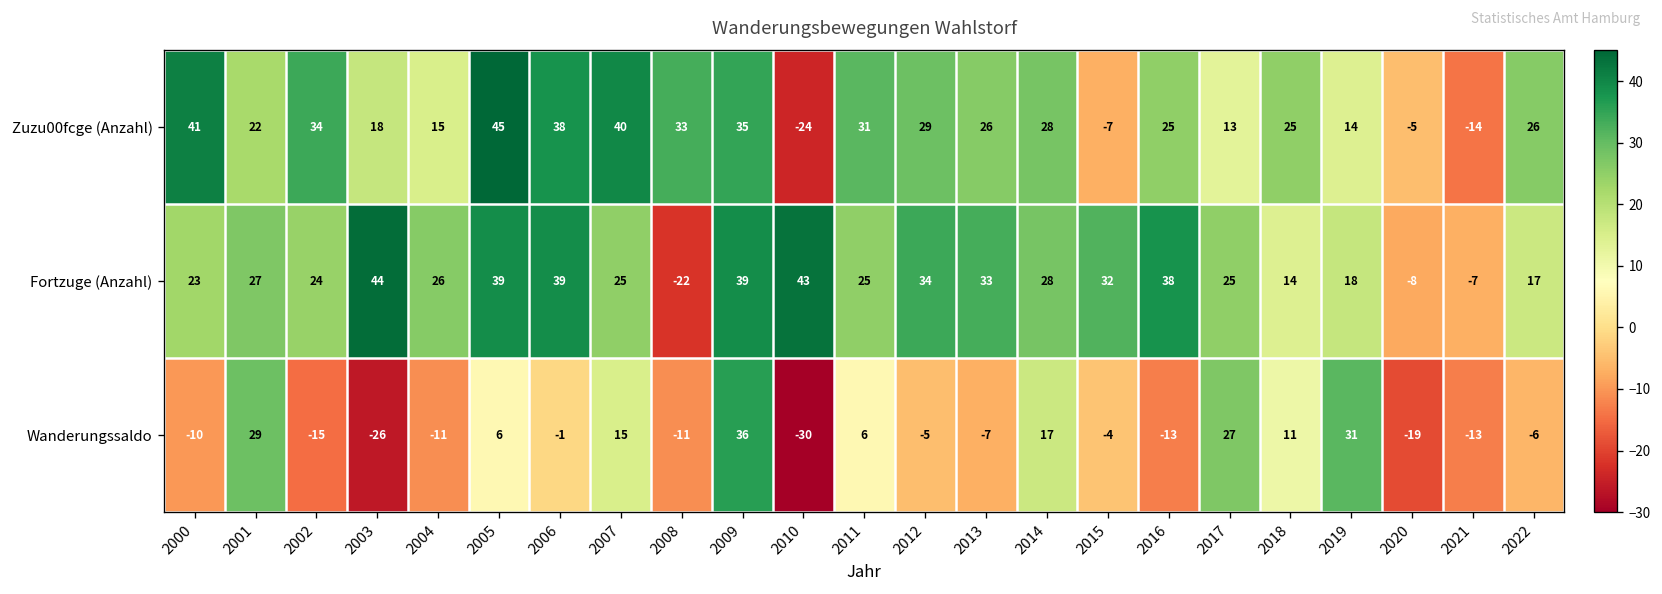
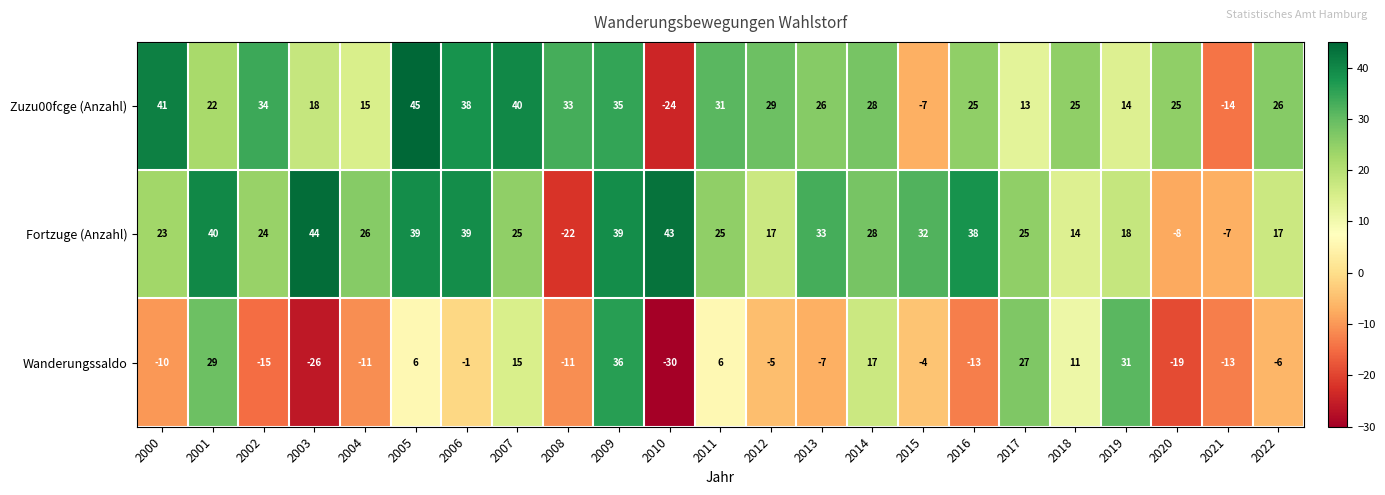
  {
    "Zuzu00fcge (Anzahl)": {
      "2000": 41,
      "2001": 22,
      "2002": 34,
      "2003": 18,
      "2004": 15,
      "2005": 45,
      "2006": 38,
      "2007": 40,
      "2008": 33,
      "2009": 35,
      "2010": -24,
      "2011": 31,
      "2012": 29,
      "2013": 26,
      "2014": 28,
      "2015": -7,
      "2016": 25,
      "2017": 13,
      "2018": 25,
      "2019": 14,
-     "2020": -5,
+     "2020": 25,
      "2021": -14,
      "2022": 26
    },
    "Fortzuge (Anzahl)": {
      "2000": 23,
-     "2001": 27,
+     "2001": 40,
      "2002": 24,
      "2003": 44,
      "2004": 26,
      "2005": 39,
      "2006": 39,
      "2007": 25,
      "2008": -22,
      "2009": 39,
      "2010": 43,
      "2011": 25,
-     "2012": 34,
+     "2012": 17,
      "2013": 33,
      "2014": 28,
      "2015": 32,
      "2016": 38,
      "2017": 25,
      "2018": 14,
      "2019": 18,
      "2020": -8,
      "2021": -7,
      "2022": 17
    },
    "Wanderungssaldo": {
      "2000": -10,
      "2001": 29,
      "2002": -15,
      "2003": -26,
      "2004": -11,
      "2005": 6,
      "2006": -1,
      "2007": 15,
      "2008": -11,
      "2009": 36,
      "2010": -30,
      "2011": 6,
      "2012": -5,
      "2013": -7,
      "2014": 17,
      "2015": -4,
      "2016": -13,
      "2017": 27,
      "2018": 11,
      "2019": 31,
      "2020": -19,
      "2021": -13,
      "2022": -6
    }
  }
